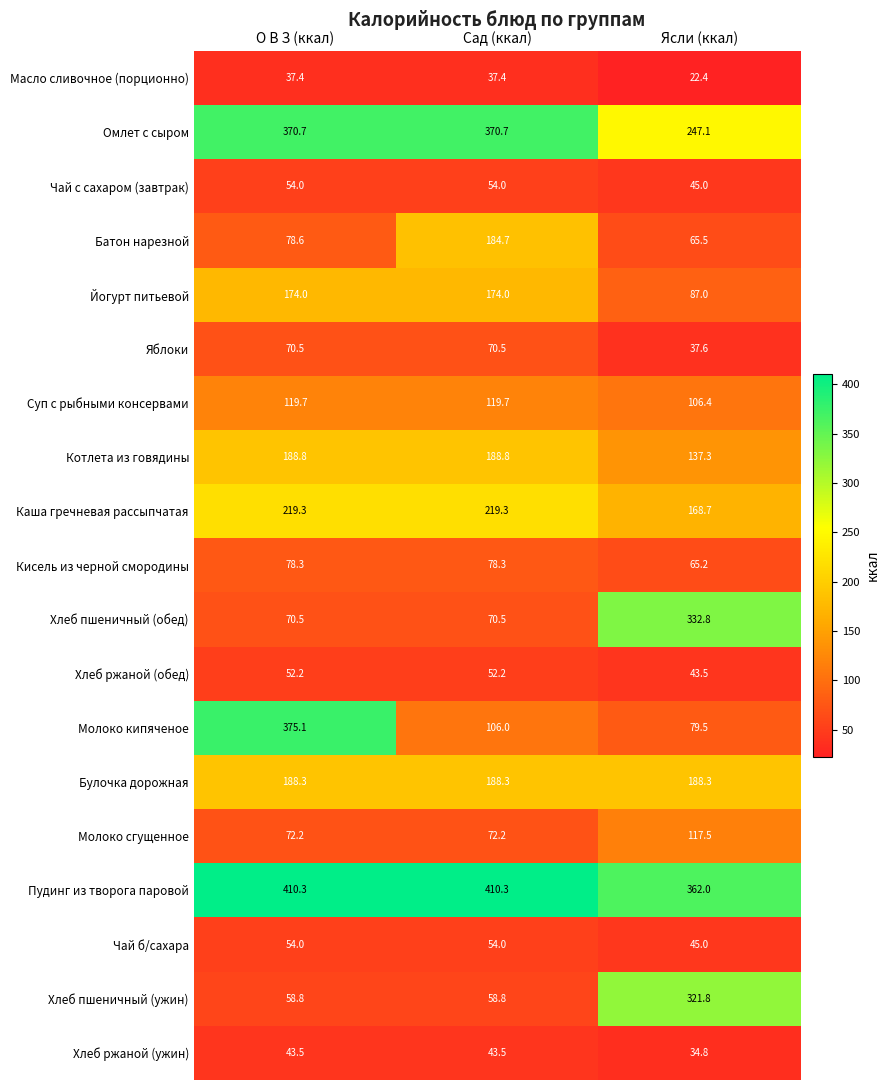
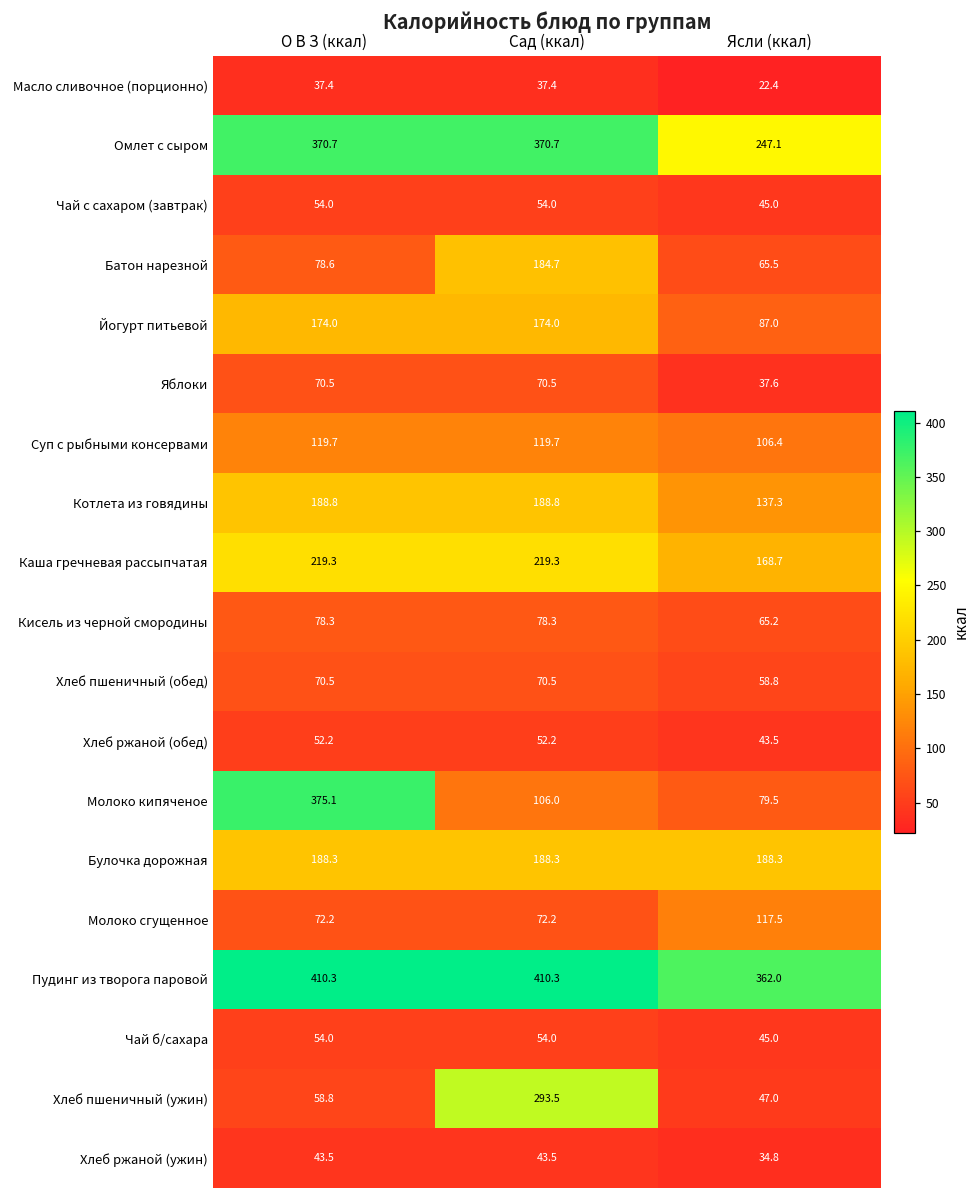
  {
    "Масло сливочное (порционно)": {
      "О В З (ккал)": 37.4,
      "Сад (ккал)": 37.4,
      "Ясли (ккал)": 22.4
    },
    "Омлет с сыром": {
      "О В З (ккал)": 370.7,
      "Сад (ккал)": 370.7,
      "Ясли (ккал)": 247.1
    },
    "Чай с сахаром (завтрак)": {
      "О В З (ккал)": 54.0,
      "Сад (ккал)": 54.0,
      "Ясли (ккал)": 45.0
    },
    "Батон нарезной": {
      "О В З (ккал)": 78.6,
      "Сад (ккал)": 184.7,
      "Ясли (ккал)": 65.5
    },
    "Йогурт питьевой": {
      "О В З (ккал)": 174.0,
      "Сад (ккал)": 174.0,
      "Ясли (ккал)": 87.0
    },
    "Яблоки": {
      "О В З (ккал)": 70.5,
      "Сад (ккал)": 70.5,
      "Ясли (ккал)": 37.6
    },
    "Суп с рыбными консервами": {
      "О В З (ккал)": 119.7,
      "Сад (ккал)": 119.7,
      "Ясли (ккал)": 106.4
    },
    "Котлета из говядины": {
      "О В З (ккал)": 188.8,
      "Сад (ккал)": 188.8,
      "Ясли (ккал)": 137.3
    },
    "Каша гречневая рассыпчатая": {
      "О В З (ккал)": 219.3,
      "Сад (ккал)": 219.3,
      "Ясли (ккал)": 168.7
    },
    "Кисель из черной смородины": {
      "О В З (ккал)": 78.3,
      "Сад (ккал)": 78.3,
      "Ясли (ккал)": 65.2
    },
    "Хлеб пшеничный (обед)": {
      "О В З (ккал)": 70.5,
      "Сад (ккал)": 70.5,
-     "Ясли (ккал)": 332.8
+     "Ясли (ккал)": 58.8
    },
    "Хлеб ржаной (обед)": {
      "О В З (ккал)": 52.2,
      "Сад (ккал)": 52.2,
      "Ясли (ккал)": 43.5
    },
    "Молоко кипяченое": {
      "О В З (ккал)": 375.1,
      "Сад (ккал)": 106.0,
      "Ясли (ккал)": 79.5
    },
    "Булочка дорожная": {
      "О В З (ккал)": 188.3,
      "Сад (ккал)": 188.3,
      "Ясли (ккал)": 188.3
    },
    "Молоко сгущенное": {
      "О В З (ккал)": 72.2,
      "Сад (ккал)": 72.2,
      "Ясли (ккал)": 117.5
    },
    "Пудинг из творога паровой": {
      "О В З (ккал)": 410.3,
      "Сад (ккал)": 410.3,
      "Ясли (ккал)": 362.0
    },
    "Чай б/сахара": {
      "О В З (ккал)": 54.0,
      "Сад (ккал)": 54.0,
      "Ясли (ккал)": 45.0
    },
    "Хлеб пшеничный (ужин)": {
      "О В З (ккал)": 58.8,
-     "Сад (ккал)": 58.8,
-     "Ясли (ккал)": 321.8
+     "Сад (ккал)": 293.5,
+     "Ясли (ккал)": 47.0
    },
    "Хлеб ржаной (ужин)": {
      "О В З (ккал)": 43.5,
      "Сад (ккал)": 43.5,
      "Ясли (ккал)": 34.8
    }
  }
